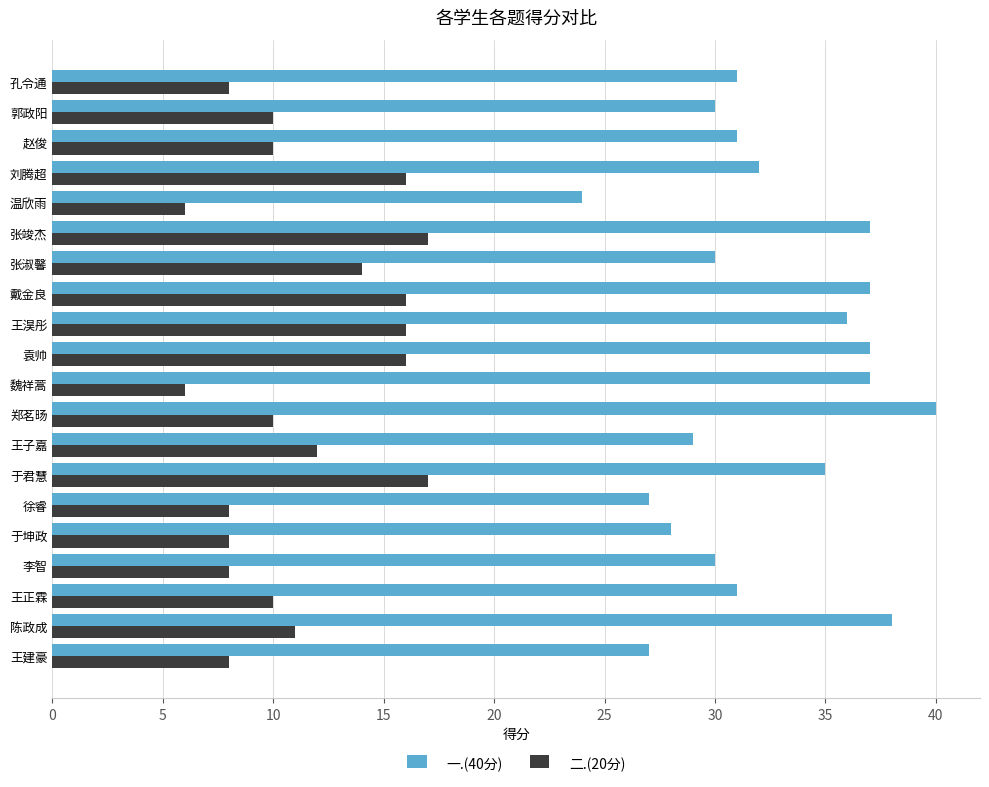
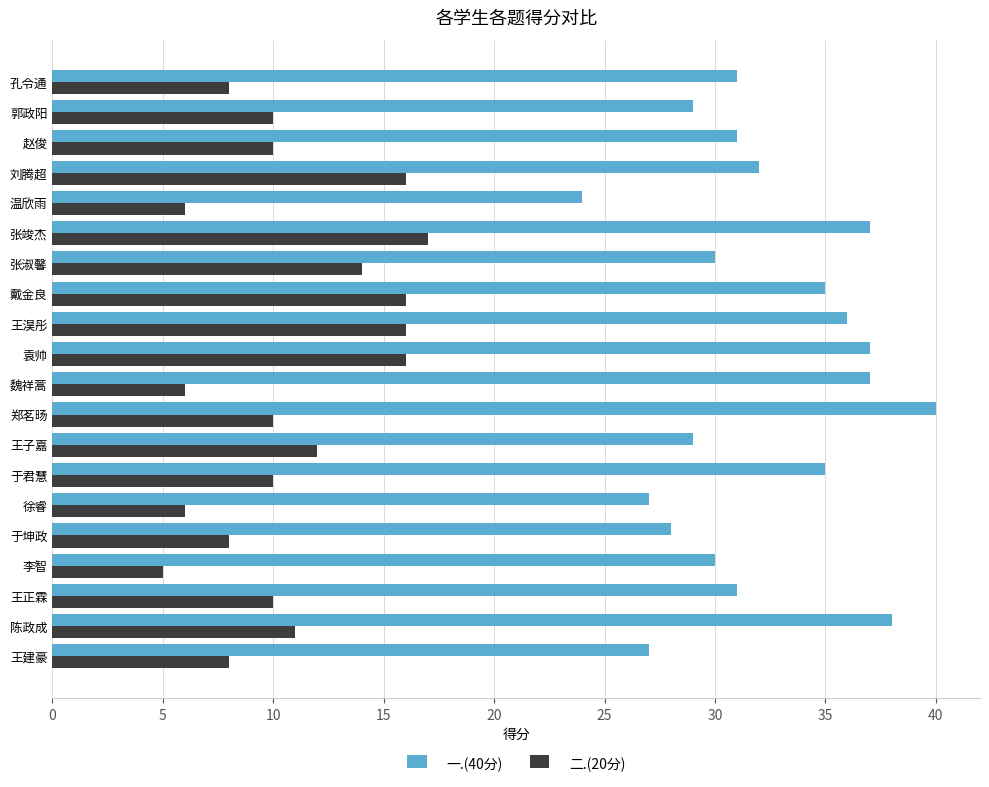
  {
    "一.(40分)": {
      "孔令通": 31,
-     "郭政阳": 30,
+     "郭政阳": 29,
      "赵俊": 31,
      "刘腾超": 32,
      "温欣雨": 24,
      "张竣杰": 37,
      "张淑馨": 30,
-     "戴金良": 37,
+     "戴金良": 35,
      "王淏彤": 36,
      "袁帅": 37,
      "魏祥蒿": 37,
      "郑茗旸": 40,
      "王子嘉": 29,
      "于君慧": 35,
      "徐睿": 27,
      "于坤政": 28,
      "李智": 30,
      "王正霖": 31,
      "陈政成": 38,
      "王建豪": 27
    },
    "二.(20分)": {
      "孔令通": 8,
      "郭政阳": 10,
      "赵俊": 10,
      "刘腾超": 16,
      "温欣雨": 6,
      "张竣杰": 17,
      "张淑馨": 14,
      "戴金良": 16,
      "王淏彤": 16,
      "袁帅": 16,
      "魏祥蒿": 6,
      "郑茗旸": 10,
      "王子嘉": 12,
-     "于君慧": 17,
-     "徐睿": 8,
+     "于君慧": 10,
+     "徐睿": 6,
      "于坤政": 8,
-     "李智": 8,
+     "李智": 5,
      "王正霖": 10,
      "陈政成": 11,
      "王建豪": 8
    }
  }
